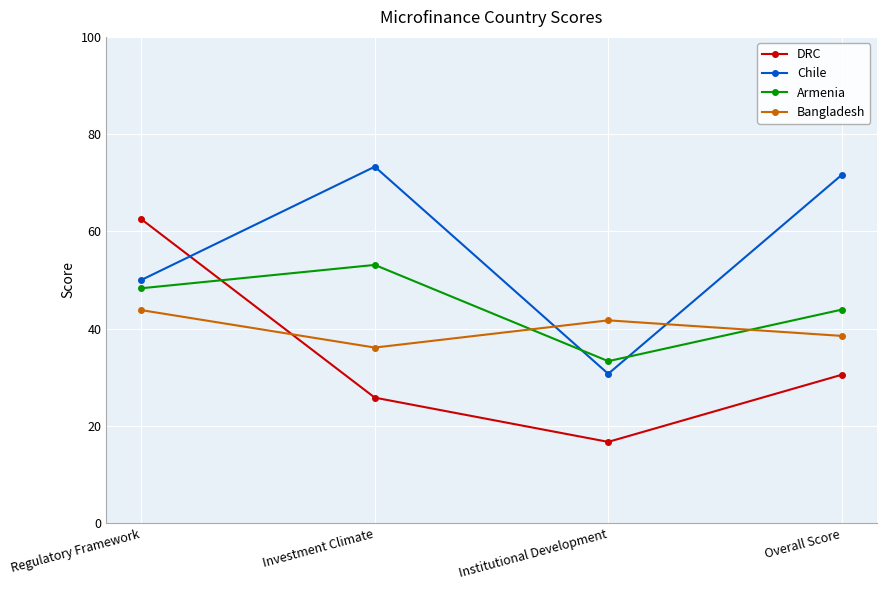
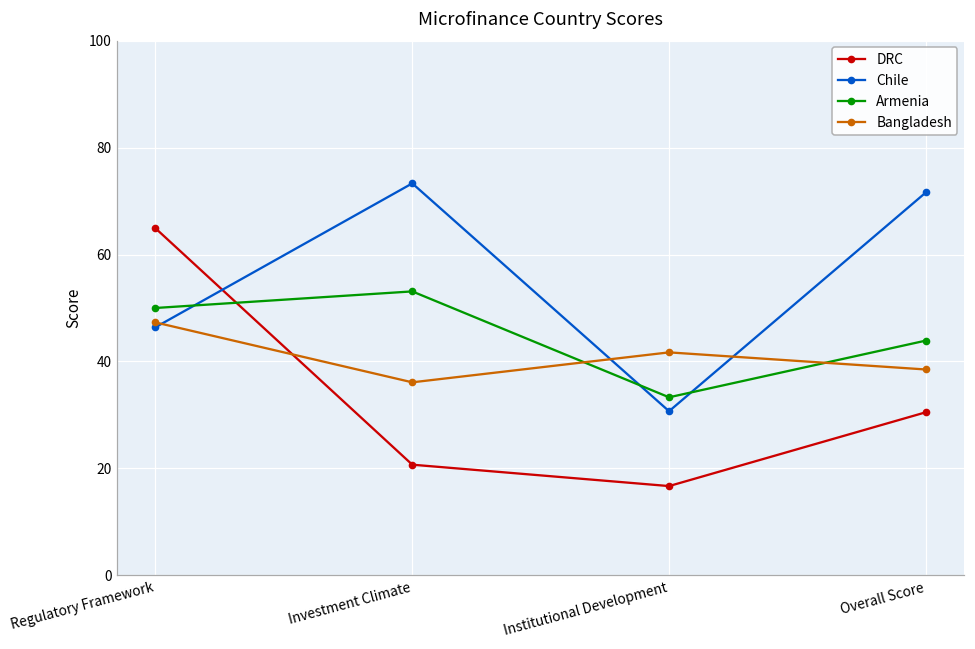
  {
    "DRC": {
-     "Regulatory Framework": 63,
-     "Investment Climate": 26,
+     "Regulatory Framework": 65,
+     "Investment Climate": 21,
      "Institutional Development": 17,
      "Overall Score": 31
    },
    "Chile": {
-     "Regulatory Framework": 50,
+     "Regulatory Framework": 46,
      "Investment Climate": 73,
      "Institutional Development": 31,
      "Overall Score": 72
    },
    "Armenia": {
-     "Regulatory Framework": 48,
+     "Regulatory Framework": 50,
      "Investment Climate": 53,
      "Institutional Development": 33,
      "Overall Score": 44
    },
    "Bangladesh": {
-     "Regulatory Framework": 44,
+     "Regulatory Framework": 47,
      "Investment Climate": 36,
      "Institutional Development": 42,
      "Overall Score": 39
    }
  }
